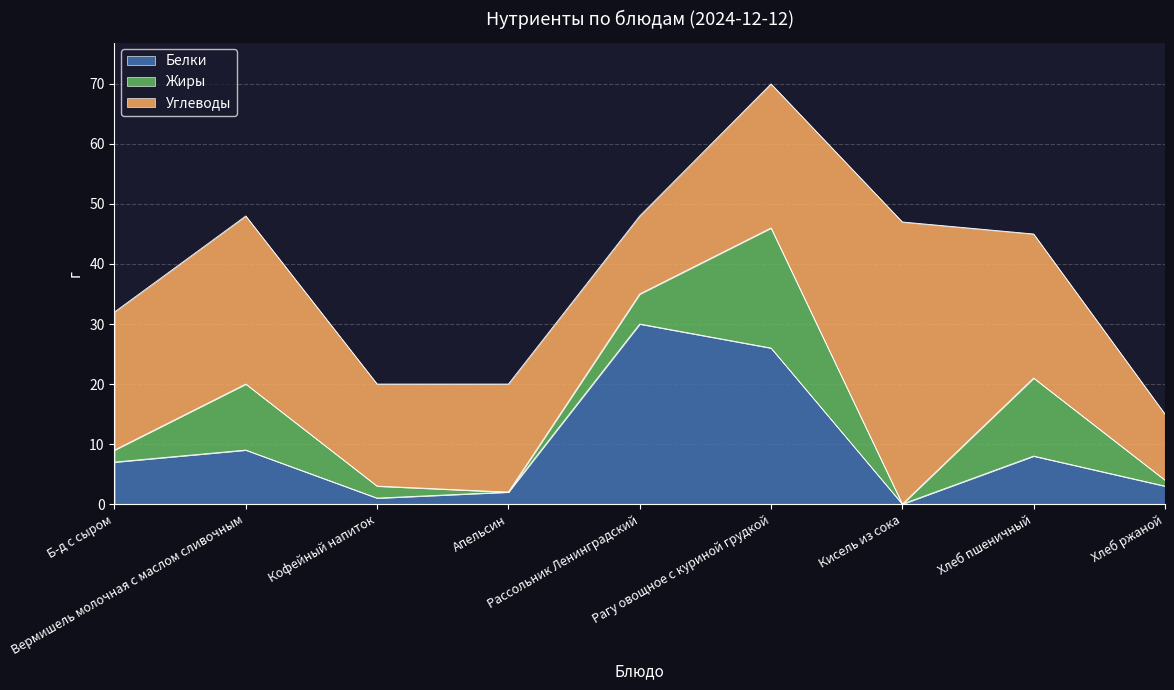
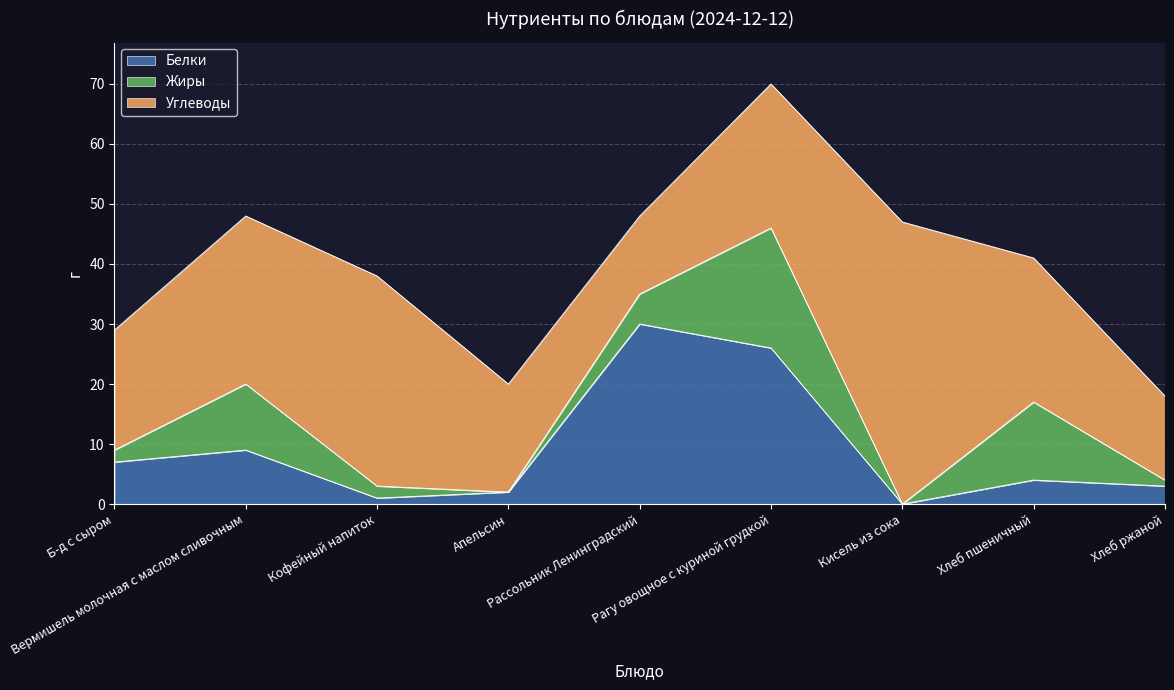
  {
    "Белки": {
      "Б-д с сыром": 7,
      "Вермишель молочная с маслом сливочным": 9,
      "Кофейный напиток": 1,
      "Рассольник Ленинградский": 30,
      "Рагу овощное с куриной грудкой": 26,
-     "Хлеб пшеничный": 8,
+     "Хлеб пшеничный": 4,
      "Хлеб ржаной": 3
    },
    "Жиры": {
      "Б-д с сыром": 2,
      "Вермишель молочная с маслом сливочным": 11,
      "Кофейный напиток": 2,
      "Рассольник Ленинградский": 5,
      "Рагу овощное с куриной грудкой": 20,
      "Хлеб пшеничный": 13,
      "Хлеб ржаной": 1
    },
    "Углеводы": {
-     "Б-д с сыром": 23,
+     "Б-д с сыром": 20,
      "Вермишель молочная с маслом сливочным": 28,
-     "Кофейный напиток": 17,
+     "Кофейный напиток": 35,
      "Апельсин": 18,
      "Рассольник Ленинградский": 13,
      "Рагу овощное с куриной грудкой": 24,
      "Кисель из сока": 47,
      "Хлеб пшеничный": 24,
-     "Хлеб ржаной": 11
+     "Хлеб ржаной": 14
    }
  }
